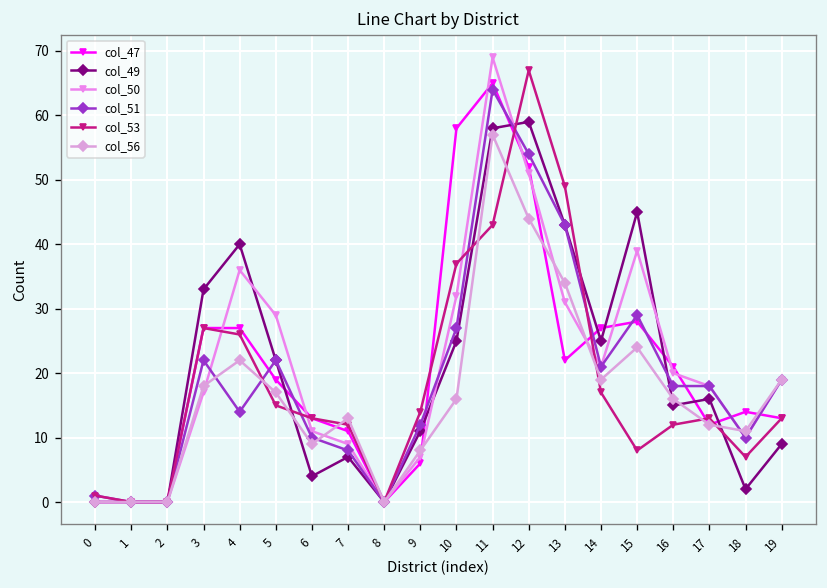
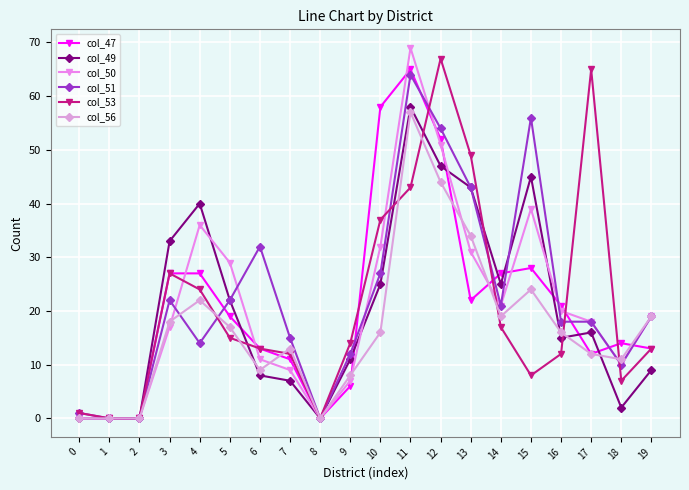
  {
    "col_47": {
      "4": 27,
      "5": 19,
      "7": 11,
      "9": 6,
      "10": 58,
      "11": 65,
      "12": 52,
      "13": 22,
      "14": 27,
      "15": 28,
      "16": 21,
      "18": 14
    },
    "col_49": {
      "3": 33,
      "4": 40,
-     "6": 4,
+     "6": 8,
      "7": 7,
      "9": 11,
      "10": 25,
      "11": 58,
-     "12": 59,
+     "12": 47,
      "14": 25,
      "15": 45,
      "16": 15,
      "17": 16,
      "18": 2,
      "19": 9
    },
    "col_51": {
      "3": 22,
      "4": 14,
-     "6": 10,
-     "7": 8,
+     "6": 32,
+     "7": 15,
      "9": 12,
      "10": 27,
      "11": 64,
      "12": 54,
-     "15": 29,
+     "15": 56,
      "16": 18
    },
    "col_53": {
-     "4": 26,
+     "4": 24,
      "5": 15,
      "7": 12,
      "9": 14,
      "10": 37,
      "11": 43,
      "12": 67,
      "13": 49,
      "14": 17,
      "15": 8,
      "16": 12,
-     "17": 13,
+     "17": 65,
      "18": 7
    }
  }
